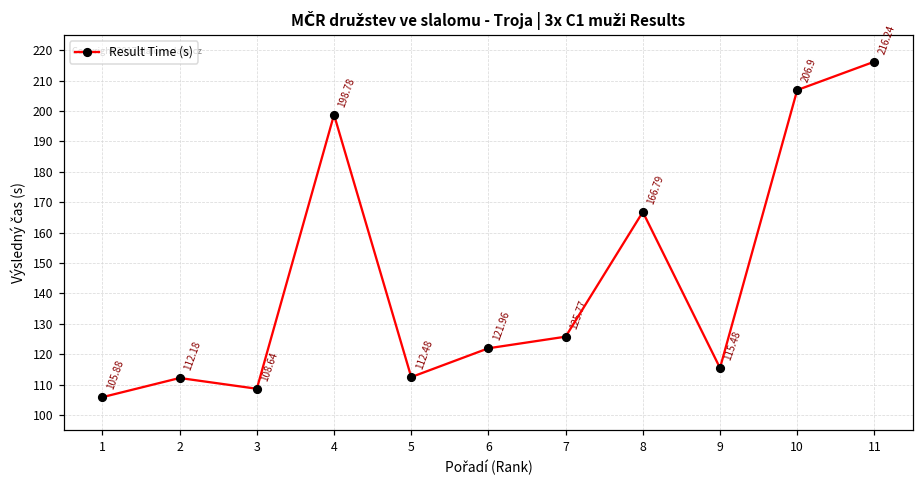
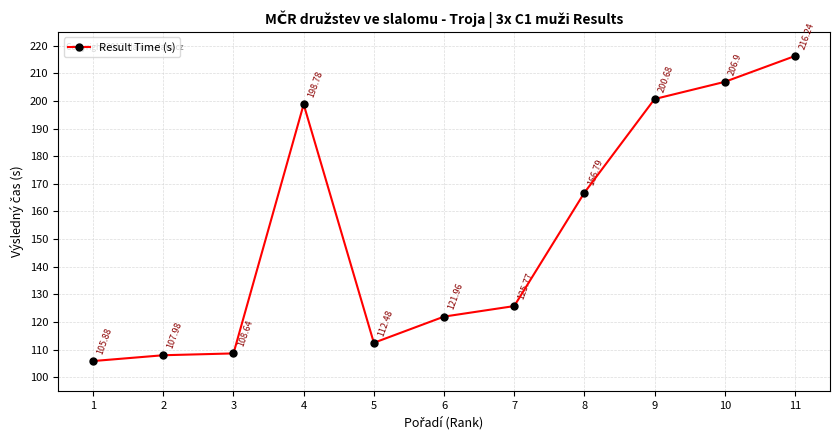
  {
    "1": 105.88,
-   "2": 112.18,
+   "2": 107.98,
    "3": 108.64,
    "4": 198.78,
    "5": 112.48,
    "6": 121.96,
    "7": 125.77,
    "8": 166.79,
-   "9": 115.48,
+   "9": 200.68,
    "10": 206.9,
    "11": 216.24
  }
